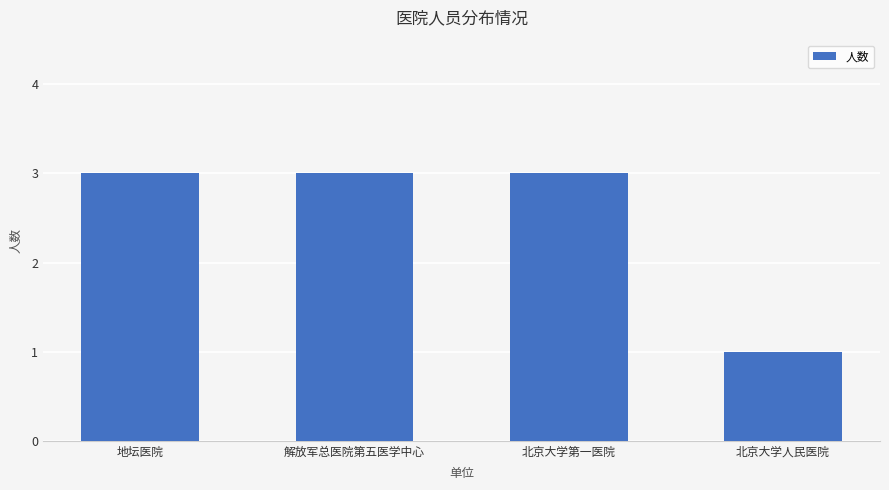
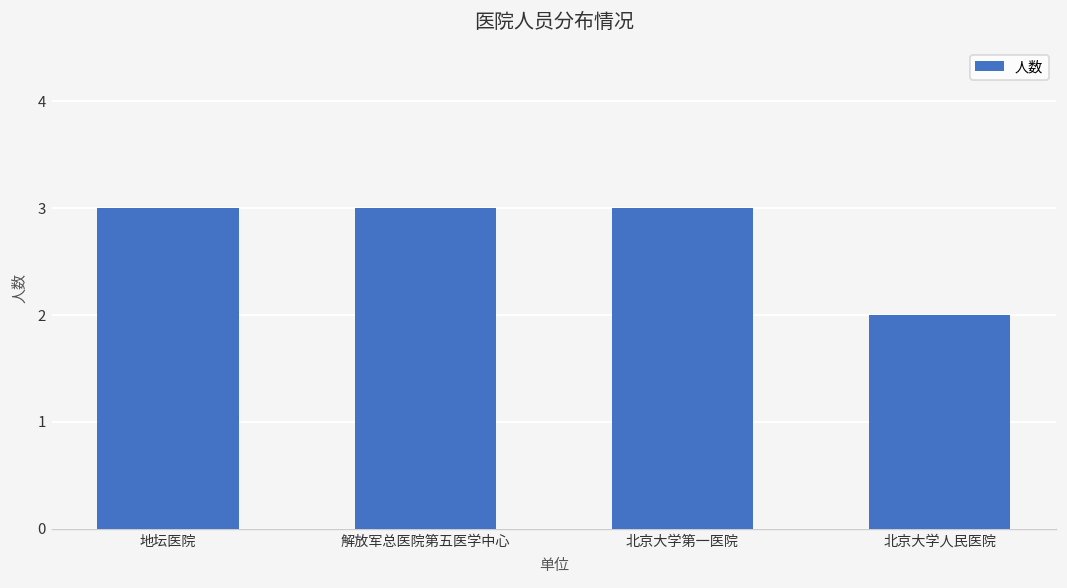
  {
    "地坛医院": 3,
    "解放军总医院第五医学中心": 3,
    "北京大学第一医院": 3,
-   "北京大学人民医院": 1
+   "北京大学人民医院": 2
  }
